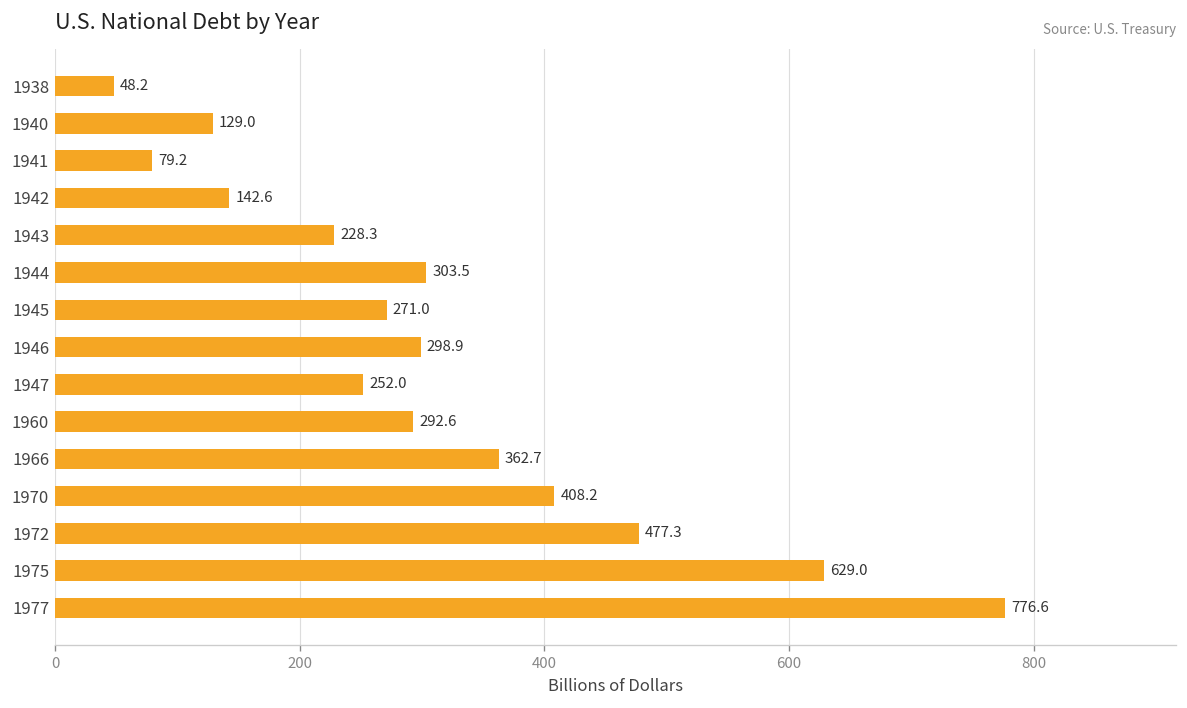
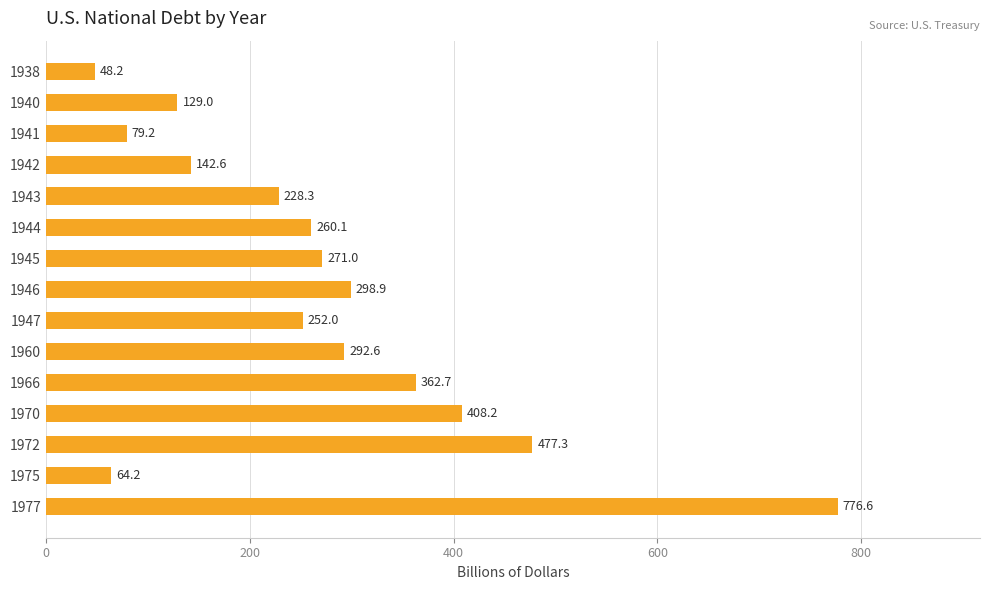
  {
    "1938": 48.2,
    "1940": 129.0,
    "1941": 79.2,
    "1942": 142.6,
    "1943": 228.3,
-   "1944": 303.5,
+   "1944": 260.1,
    "1945": 271.0,
    "1946": 298.9,
    "1947": 252.0,
    "1960": 292.6,
    "1966": 362.7,
    "1970": 408.2,
    "1972": 477.3,
-   "1975": 629.0,
+   "1975": 64.2,
    "1977": 776.6
  }
